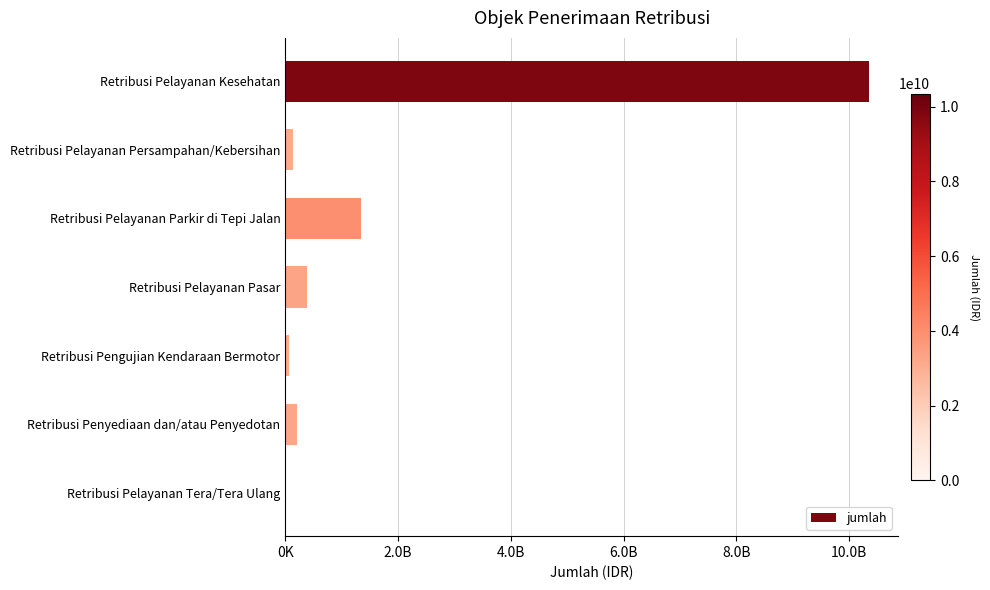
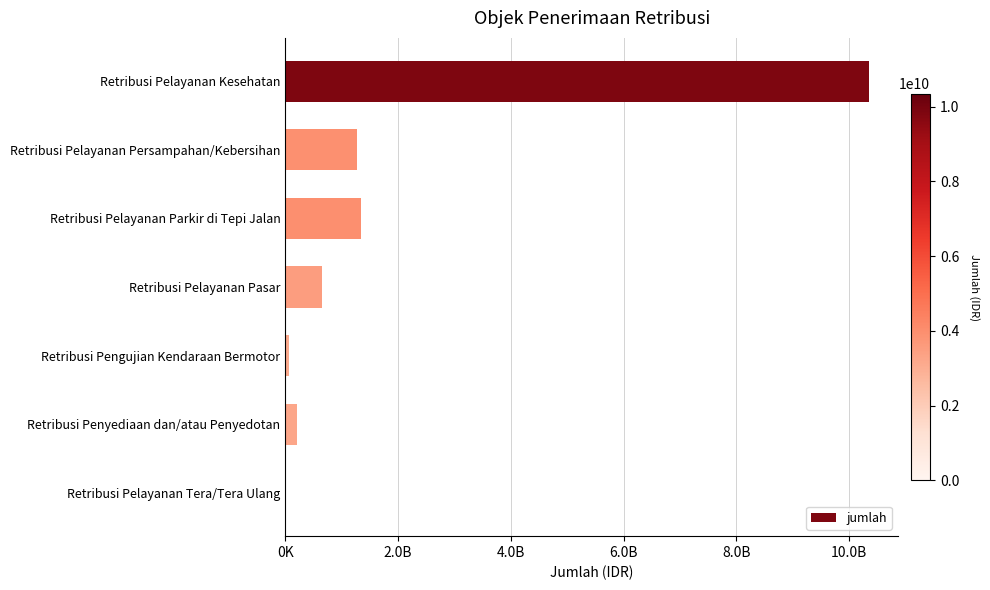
  {
    "Retribusi Pelayanan Kesehatan": 10400000000,
-   "Retribusi Pelayanan Persampahan/Kebersihan": 100000000,
+   "Retribusi Pelayanan Persampahan/Kebersihan": 1300000000,
    "Retribusi Pelayanan Parkir di Tepi Jalan": 1400000000,
-   "Retribusi Pelayanan Pasar": 400000000,
+   "Retribusi Pelayanan Pasar": 700000000,
    "Retribusi Pengujian Kendaraan Bermotor": 100000000,
    "Retribusi Penyediaan dan/atau Penyedotan": 200000000
  }
